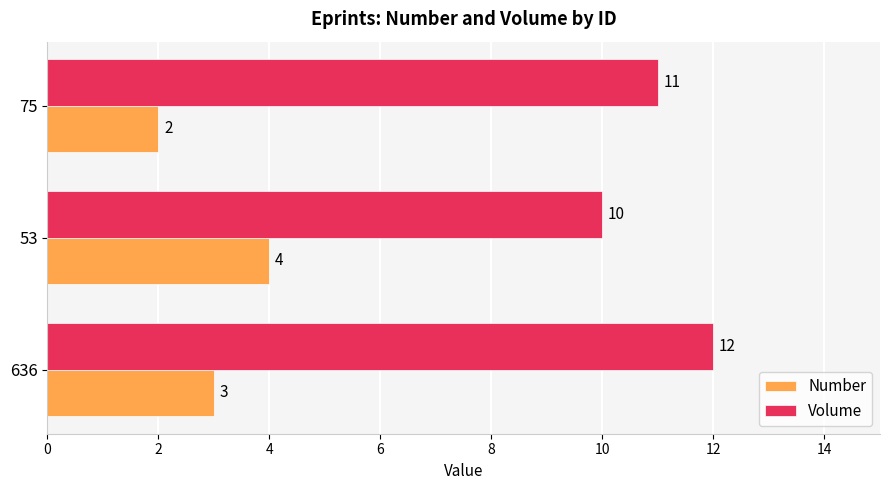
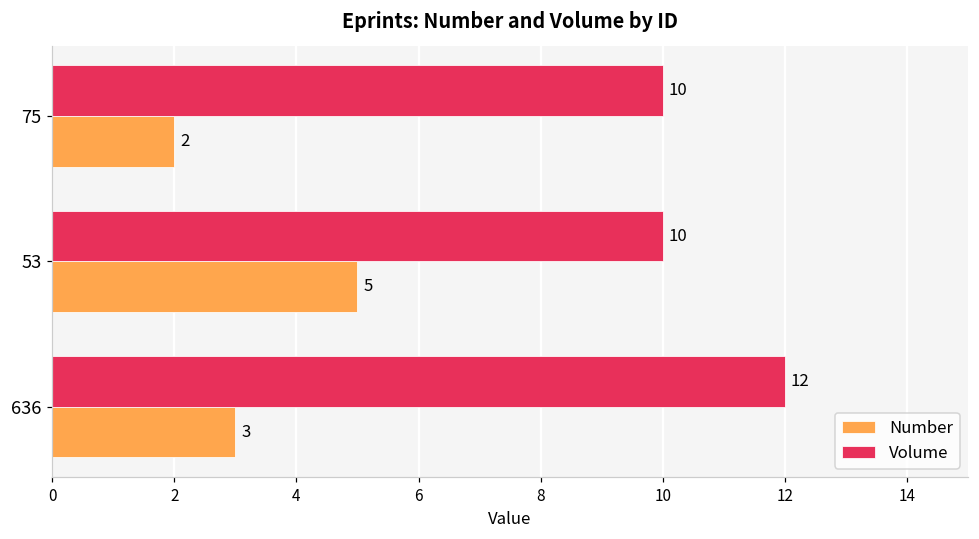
  {
    "Number": {
      "75": 2,
-     "53": 4,
+     "53": 5,
      "636": 3
    },
    "Volume": {
-     "75": 11,
+     "75": 10,
      "53": 10,
      "636": 12
    }
  }
